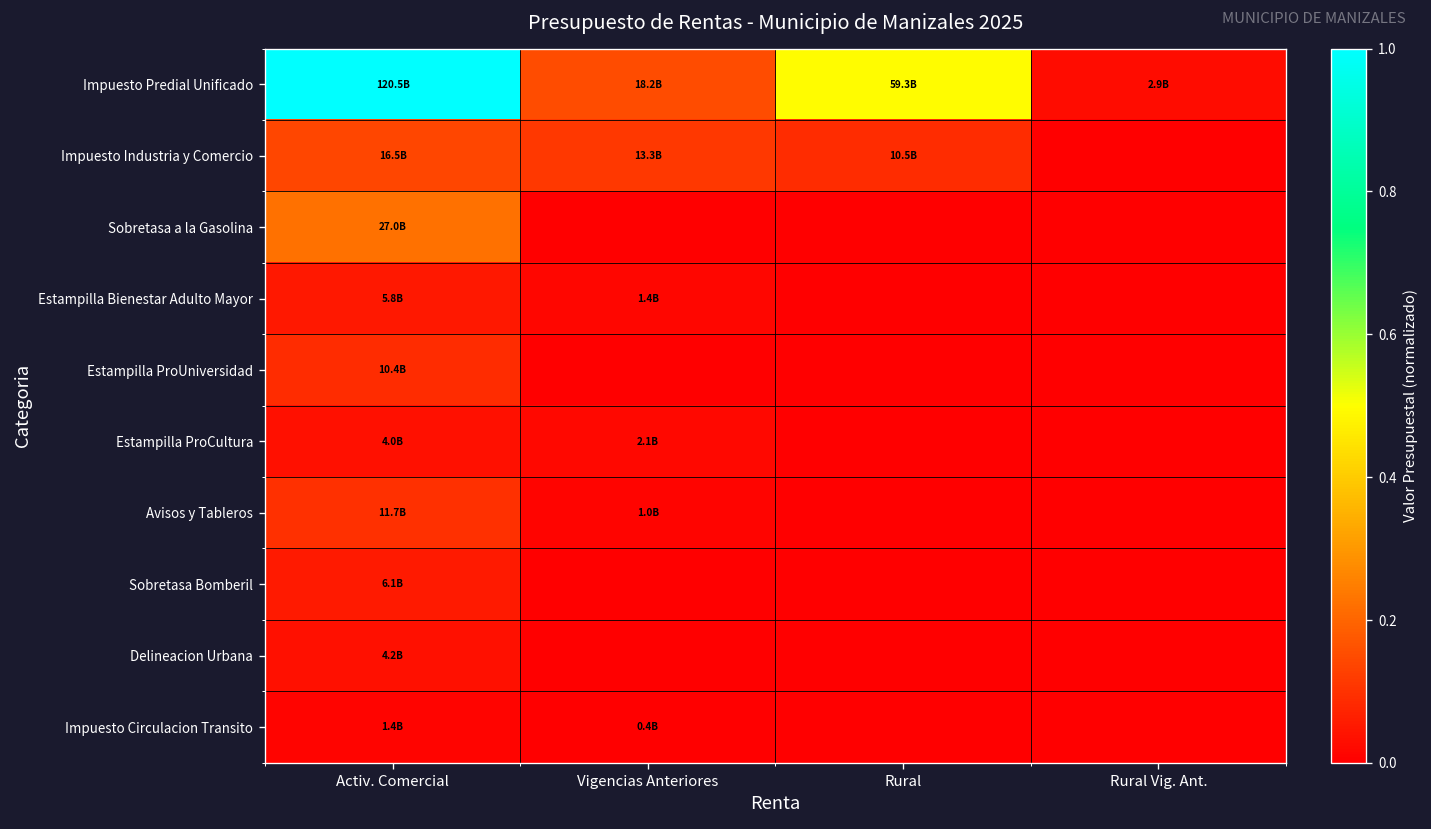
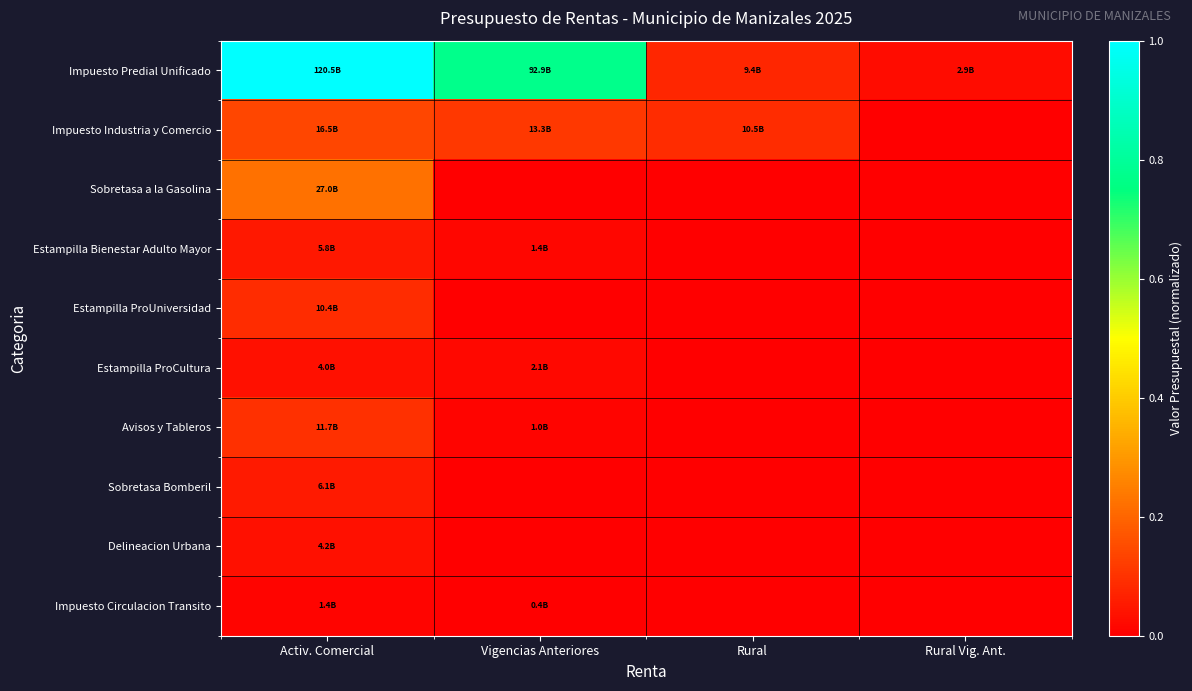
  {
    "Impuesto Predial Unificado": {
      "Activ. Comercial": "120.5B",
-     "Vigencias Anteriores": "18.2B",
-     "Rural": "59.3B",
+     "Vigencias Anteriores": "92.9B",
+     "Rural": "9.4B",
      "Rural Vig. Ant.": "2.9B"
    },
    "Impuesto Industria y Comercio": {
      "Activ. Comercial": "16.5B",
      "Vigencias Anteriores": "13.3B",
      "Rural": "10.5B"
    },
    "Sobretasa a la Gasolina": {
      "Activ. Comercial": "27.0B"
    },
    "Estampilla Bienestar Adulto Mayor": {
      "Activ. Comercial": "5.8B",
      "Vigencias Anteriores": "1.4B"
    },
    "Estampilla ProUniversidad": {
      "Activ. Comercial": "10.4B"
    },
    "Estampilla ProCultura": {
      "Activ. Comercial": "4.0B",
      "Vigencias Anteriores": "2.1B"
    },
    "Avisos y Tableros": {
      "Activ. Comercial": "11.7B",
      "Vigencias Anteriores": "1.0B"
    },
    "Sobretasa Bomberil": {
      "Activ. Comercial": "6.1B"
    },
    "Delineacion Urbana": {
      "Activ. Comercial": "4.2B"
    },
    "Impuesto Circulacion Transito": {
      "Activ. Comercial": "1.4B",
      "Vigencias Anteriores": "0.4B"
    }
  }
